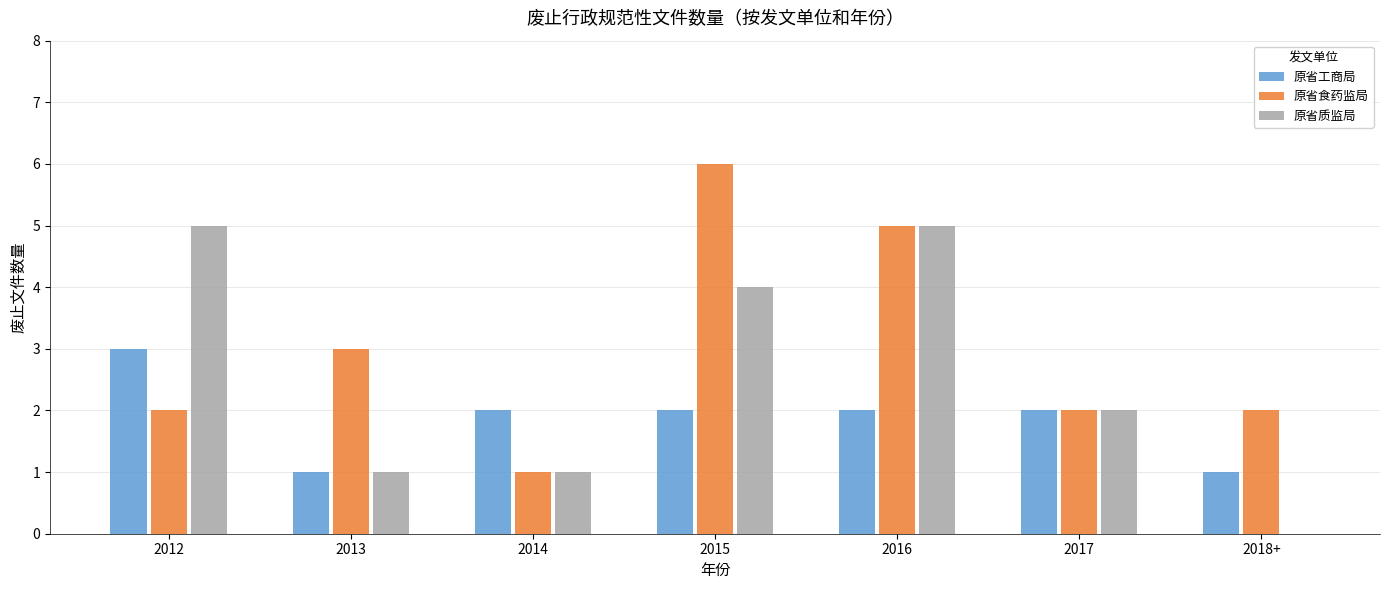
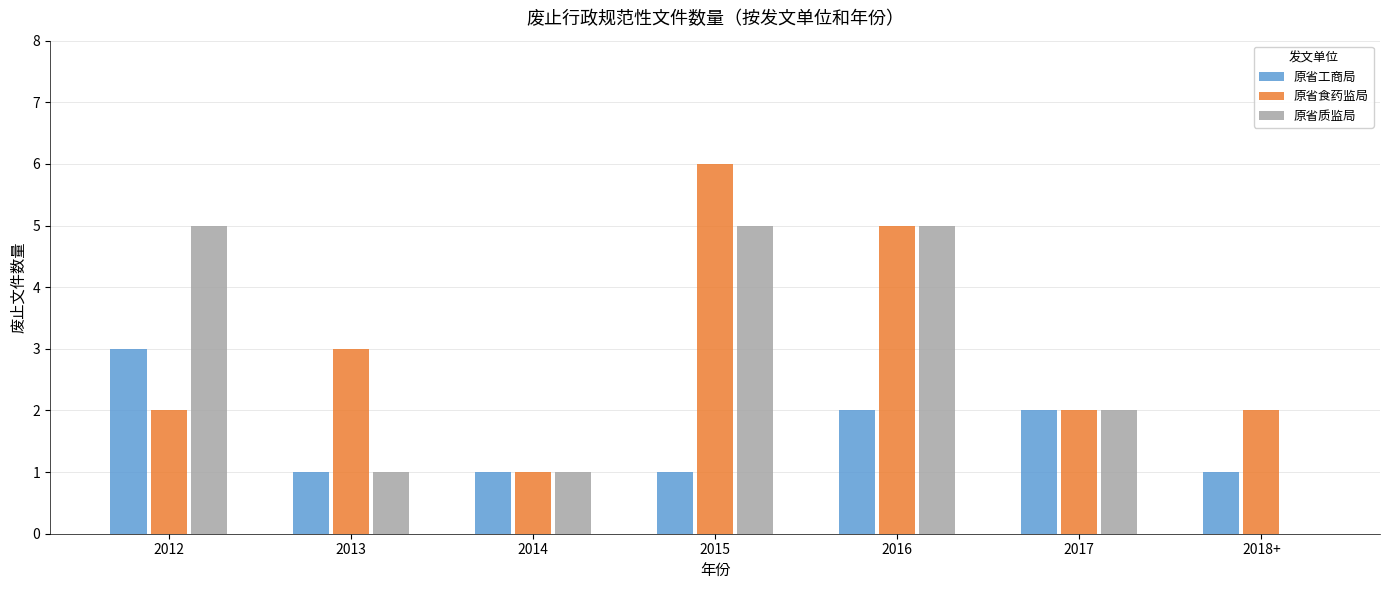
  {
    "原省工商局": {
      "2012": 3,
      "2013": 1,
-     "2014": 2,
-     "2015": 2,
+     "2014": 1,
+     "2015": 1,
      "2016": 2,
      "2017": 2,
      "2018+": 1
    },
    "原省食药监局": {
      "2012": 2,
      "2013": 3,
      "2014": 1,
      "2015": 6,
      "2016": 5,
      "2017": 2,
      "2018+": 2
    },
    "原省质监局": {
      "2012": 5,
      "2013": 1,
      "2014": 1,
-     "2015": 4,
+     "2015": 5,
      "2016": 5,
      "2017": 2,
      "2018+": 0
    }
  }
